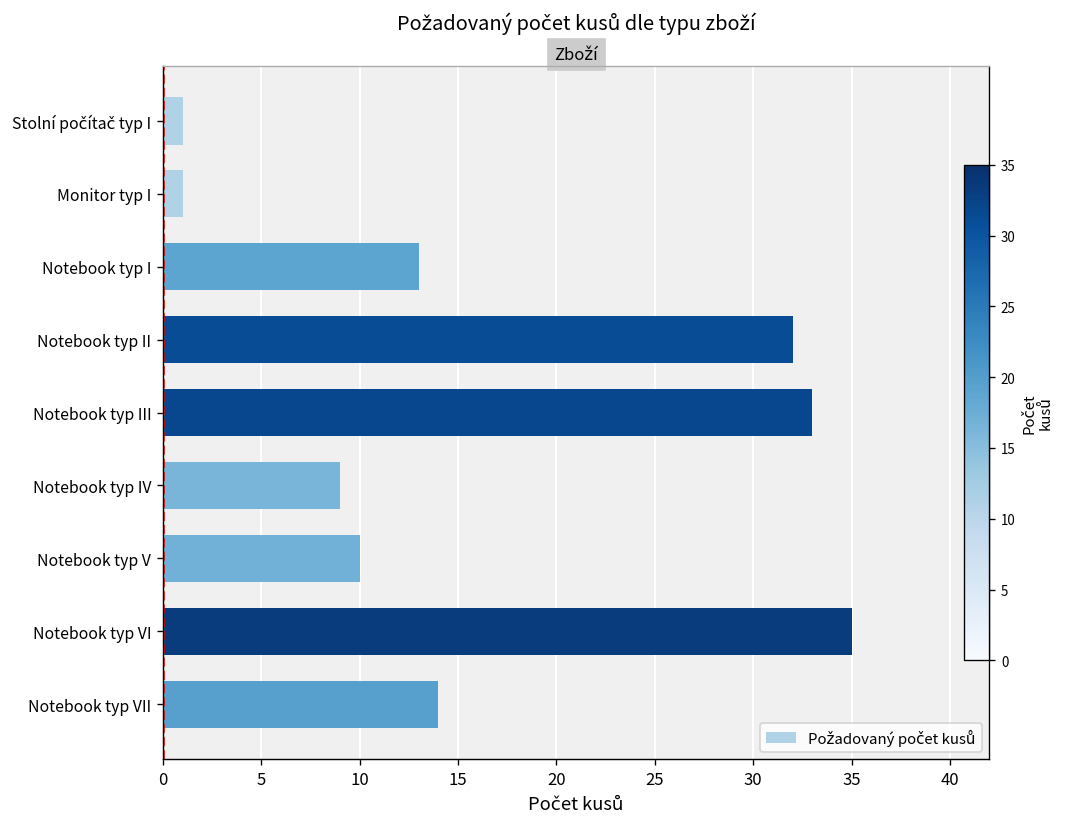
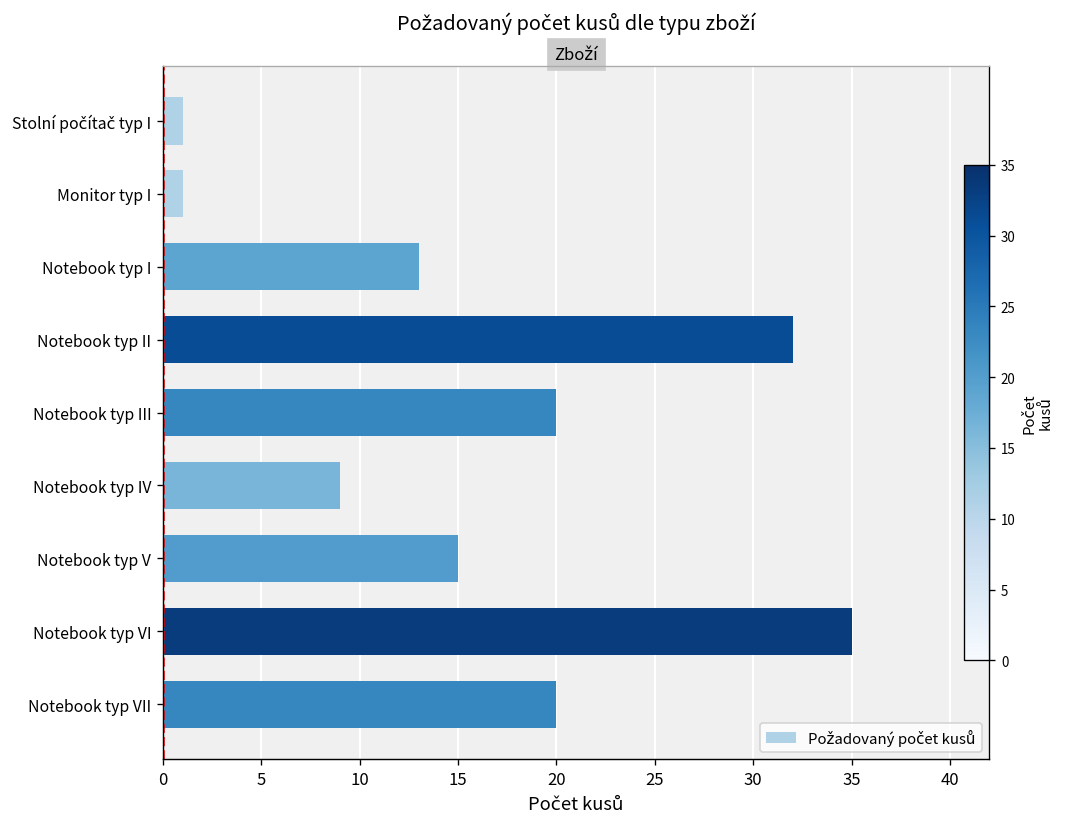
  {
    "Stolní počítač typ I": 1,
    "Monitor typ I": 1,
    "Notebook typ I": 13,
    "Notebook typ II": 32,
-   "Notebook typ III": 33,
+   "Notebook typ III": 20,
    "Notebook typ IV": 9,
-   "Notebook typ V": 10,
+   "Notebook typ V": 15,
    "Notebook typ VI": 35,
-   "Notebook typ VII": 14
+   "Notebook typ VII": 20
  }
